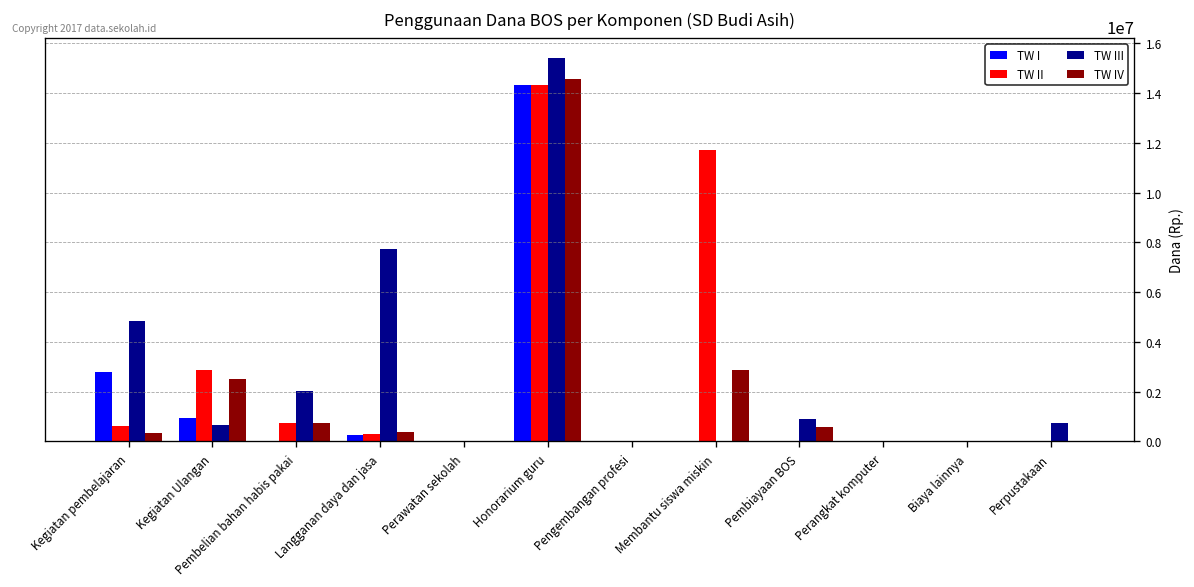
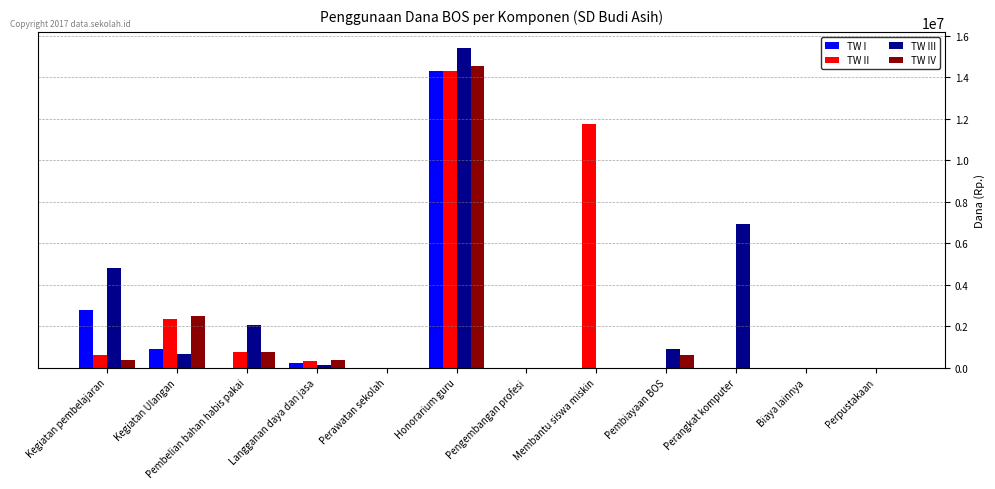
  {
    "TW I": {
      "Kegiatan pembelajaran": 2800000,
      "Kegiatan Ulangan": 900000,
      "Pembelian bahan habis pakai": 0,
      "Langganan daya dan jasa": 200000,
      "Perawatan sekolah": 0,
      "Honorarium guru": 14300000,
      "Pengembangan profesi": 0,
      "Membantu siswa miskin": 0,
      "Pembiayaan BOS": 0,
      "Perangkat komputer": 0,
      "Biaya lainnya": 0,
      "Perpustakaan": 0
    },
    "TW II": {
      "Kegiatan pembelajaran": 600000,
-     "Kegiatan Ulangan": 2900000,
+     "Kegiatan Ulangan": 2300000,
      "Pembelian bahan habis pakai": 700000,
      "Langganan daya dan jasa": 300000,
      "Perawatan sekolah": 0,
      "Honorarium guru": 14300000,
      "Pengembangan profesi": 0,
      "Membantu siswa miskin": 11700000,
      "Pembiayaan BOS": 0,
      "Perangkat komputer": 0,
      "Biaya lainnya": 0,
      "Perpustakaan": 0
    },
    "TW III": {
      "Kegiatan pembelajaran": 4800000,
      "Kegiatan Ulangan": 700000,
      "Pembelian bahan habis pakai": 2000000,
-     "Langganan daya dan jasa": 7800000,
+     "Langganan daya dan jasa": 100000,
      "Perawatan sekolah": 0,
      "Honorarium guru": 15400000,
      "Pengembangan profesi": 0,
      "Membantu siswa miskin": 0,
      "Pembiayaan BOS": 900000,
-     "Perangkat komputer": 0,
+     "Perangkat komputer": 6900000,
      "Biaya lainnya": 0,
-     "Perpustakaan": 700000
+     "Perpustakaan": 0
    },
    "TW IV": {
      "Kegiatan pembelajaran": 400000,
      "Kegiatan Ulangan": 2500000,
      "Pembelian bahan habis pakai": 700000,
      "Langganan daya dan jasa": 400000,
      "Perawatan sekolah": 0,
      "Honorarium guru": 14600000,
      "Pengembangan profesi": 0,
-     "Membantu siswa miskin": 2900000,
+     "Membantu siswa miskin": 0,
      "Pembiayaan BOS": 600000,
      "Perangkat komputer": 0,
      "Biaya lainnya": 0,
      "Perpustakaan": 0
    }
  }
